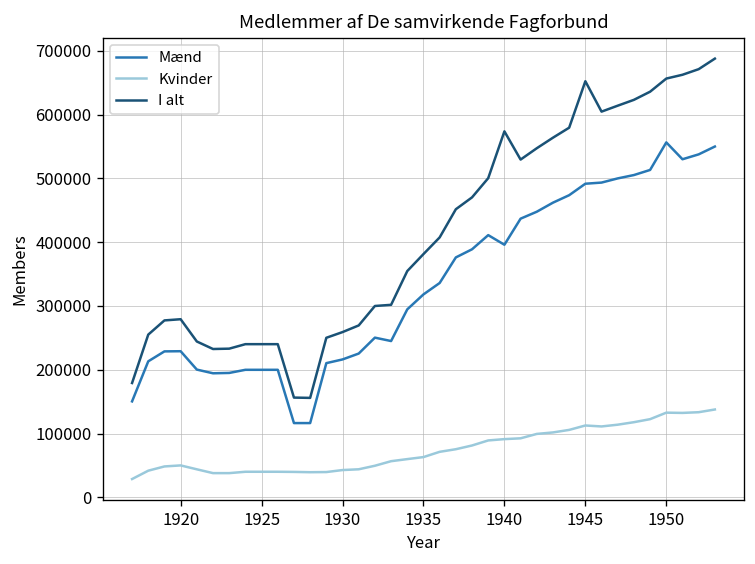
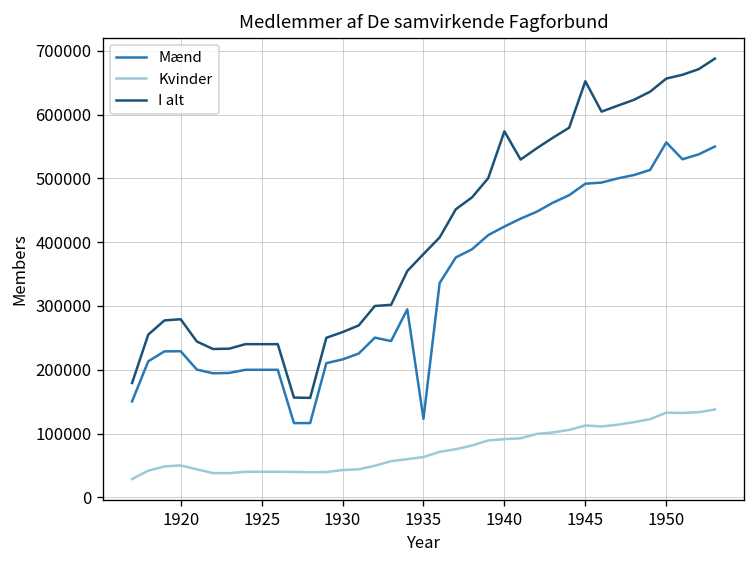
  {
    "Mænd": {
      "1920": 230000,
      "1930": 220000,
-     "1935": 320000,
-     "1940": 400000,
+     "1935": 120000,
+     "1940": 420000,
      "1945": 490000,
      "1950": 560000
    },
    "Kvinder": {
      "1920": 50000,
      "1930": 40000,
      "1935": 60000,
      "1940": 90000,
      "1945": 110000,
      "1950": 130000
    },
    "I alt": {
      "1920": 280000,
      "1930": 260000,
      "1935": 380000,
      "1940": 570000,
      "1945": 650000,
      "1950": 660000
    }
  }
